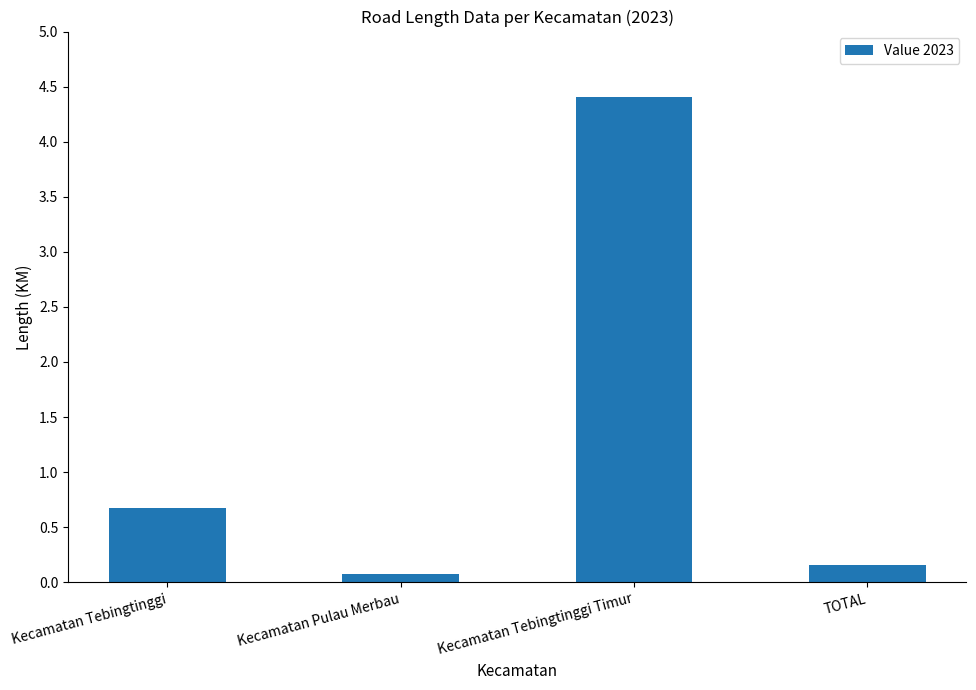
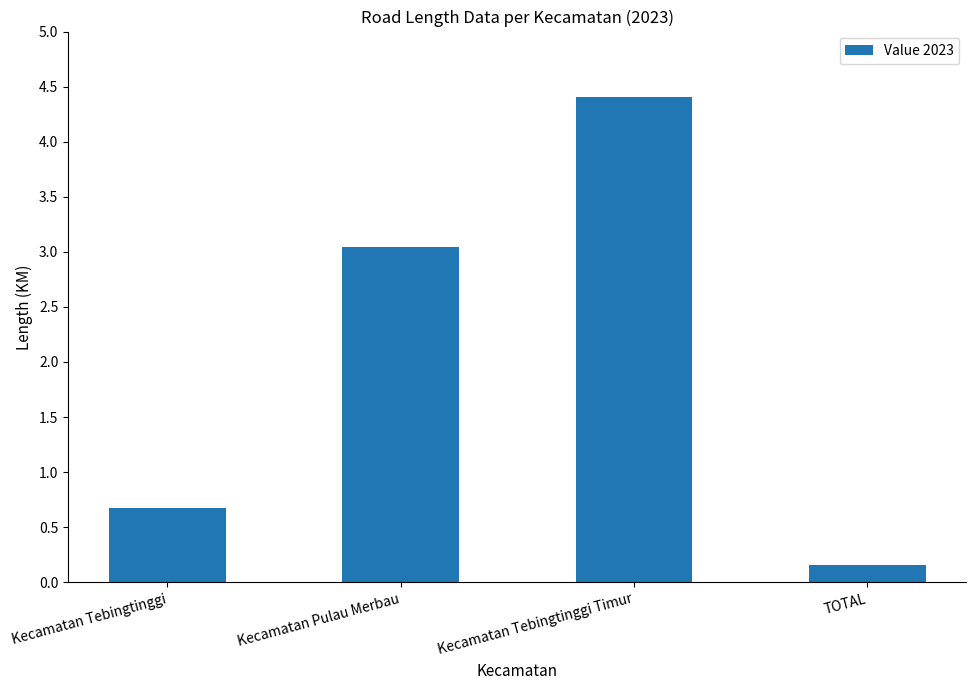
  {
    "Kecamatan Tebingtinggi": 0.67,
-   "Kecamatan Pulau Merbau": 0.07,
+   "Kecamatan Pulau Merbau": 3.04,
    "Kecamatan Tebingtinggi Timur": 4.41,
    "TOTAL": 0.15
  }
